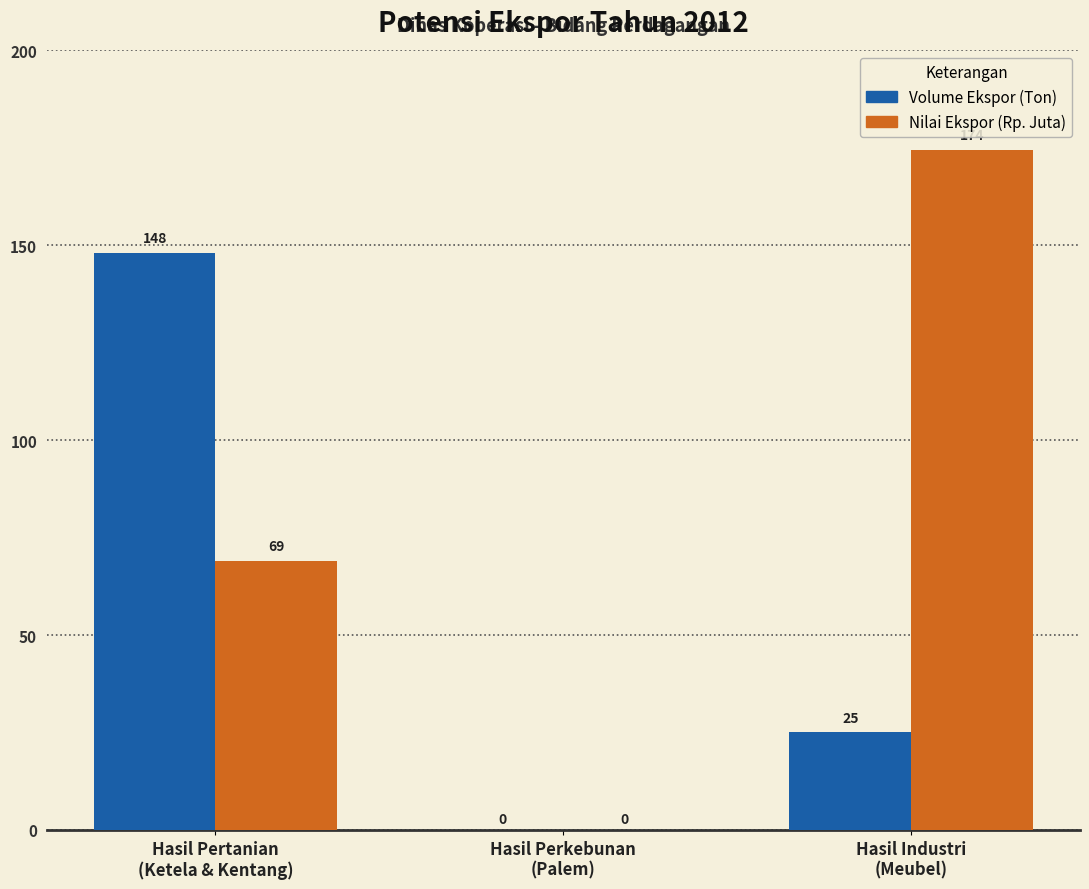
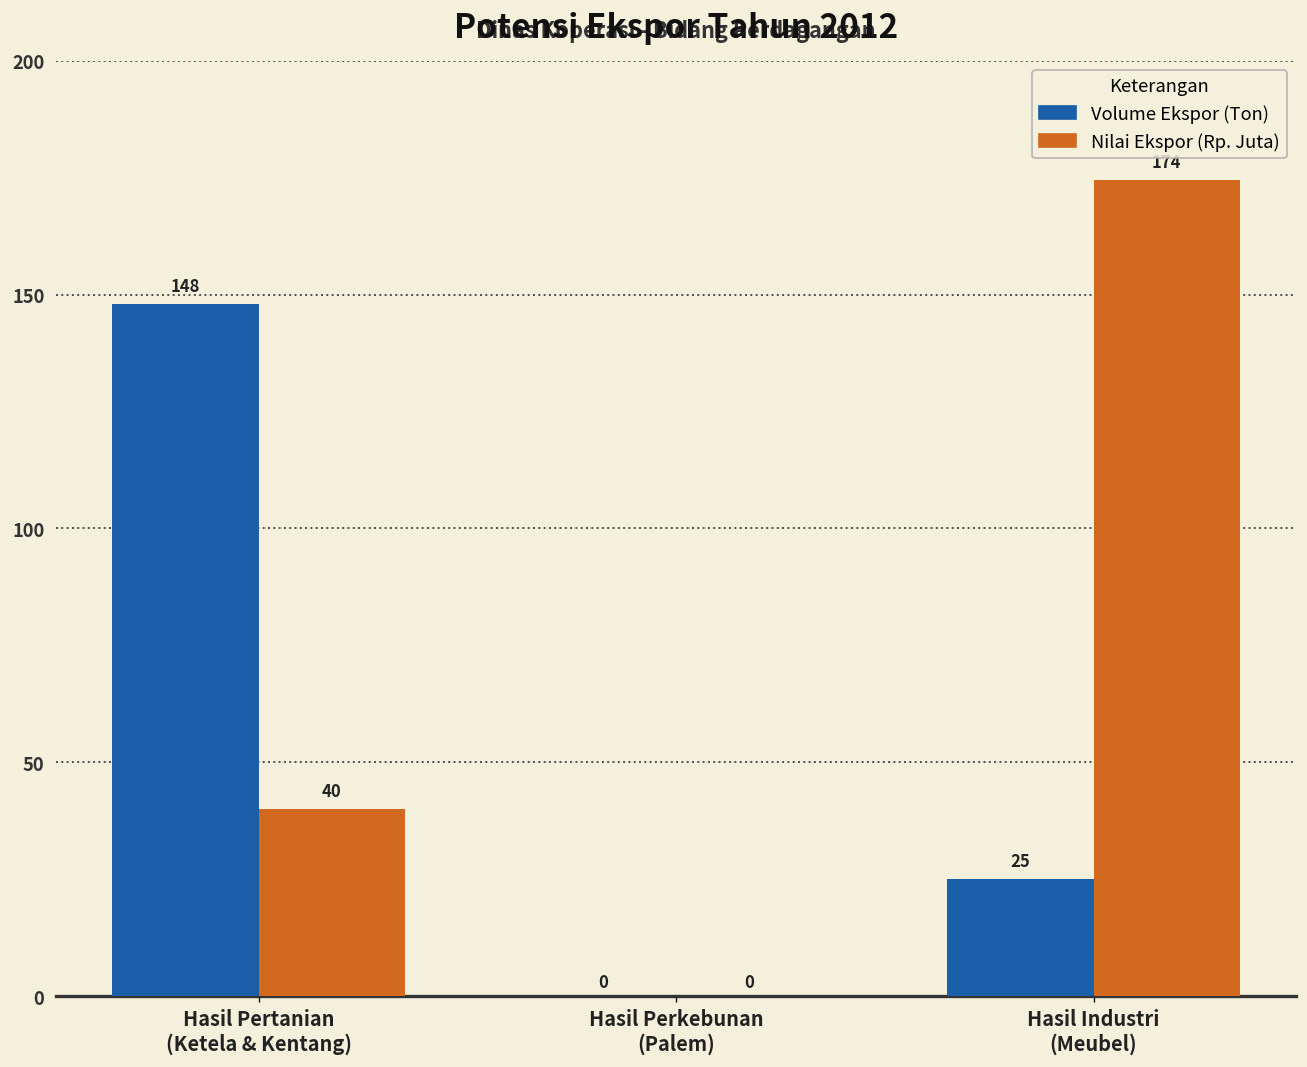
  {
    "Volume Ekspor (Ton)": {
      "Hasil Pertanian (Ketela & Kentang)": 148,
      "Hasil Perkebunan (Palem)": 0,
      "Hasil Industri (Meubel)": 25
    },
    "Nilai Ekspor (Rp. Juta)": {
-     "Hasil Pertanian (Ketela & Kentang)": 69,
+     "Hasil Pertanian (Ketela & Kentang)": 40,
      "Hasil Perkebunan (Palem)": 0
    }
  }
